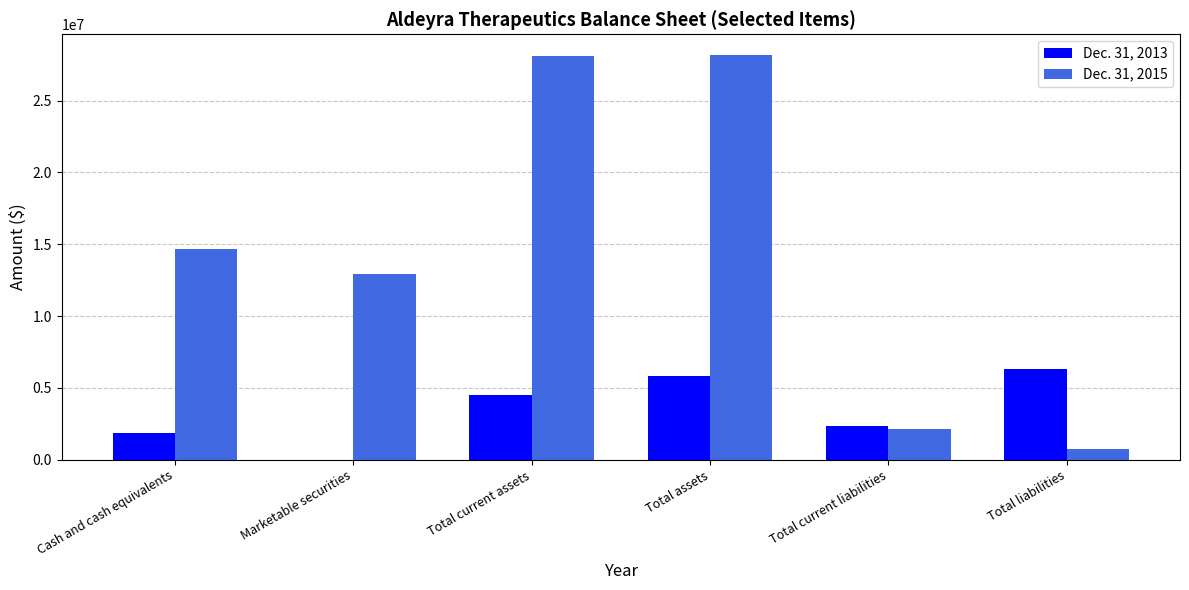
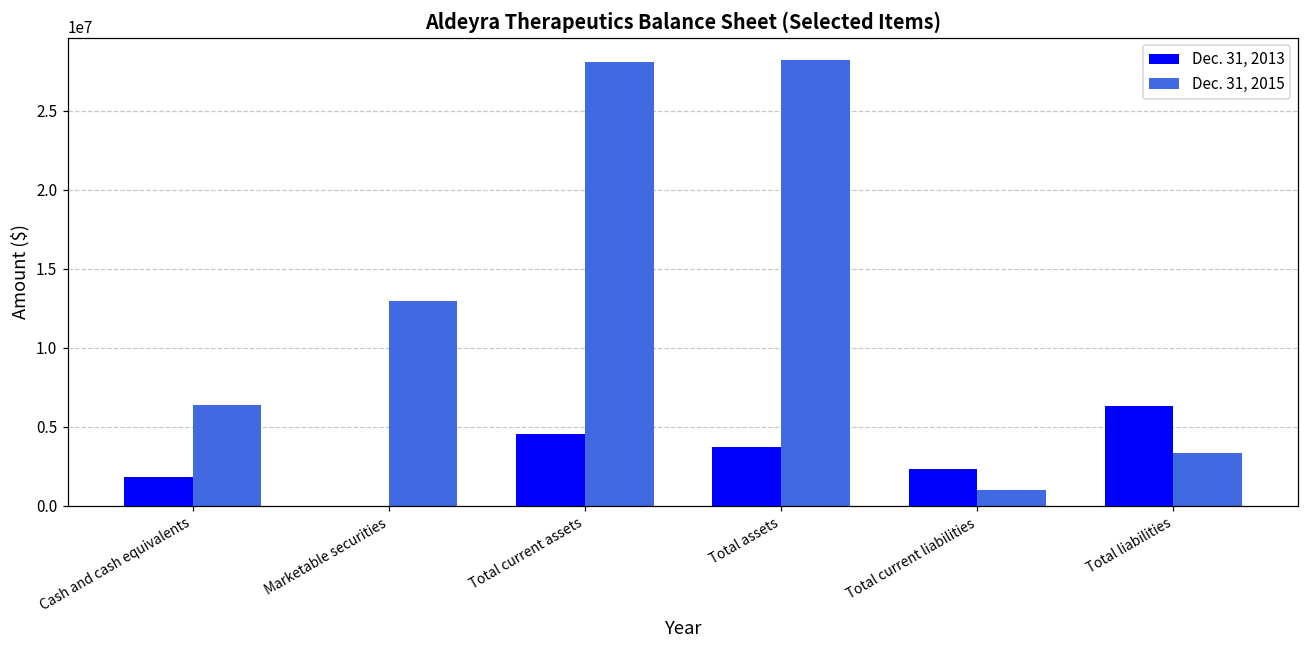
  {
    "Dec. 31, 2013": {
      "Cash and cash equivalents": 1800000,
      "Marketable securities": 0,
      "Total current assets": 4500000,
-     "Total assets": 5800000,
+     "Total assets": 3700000,
      "Total current liabilities": 2300000,
      "Total liabilities": 6300000
    },
    "Dec. 31, 2015": {
-     "Cash and cash equivalents": 14600000,
+     "Cash and cash equivalents": 6400000,
      "Marketable securities": 12900000,
      "Total current assets": 28100000,
      "Total assets": 28200000,
-     "Total current liabilities": 2100000,
-     "Total liabilities": 800000
+     "Total current liabilities": 1000000,
+     "Total liabilities": 3300000
    }
  }
